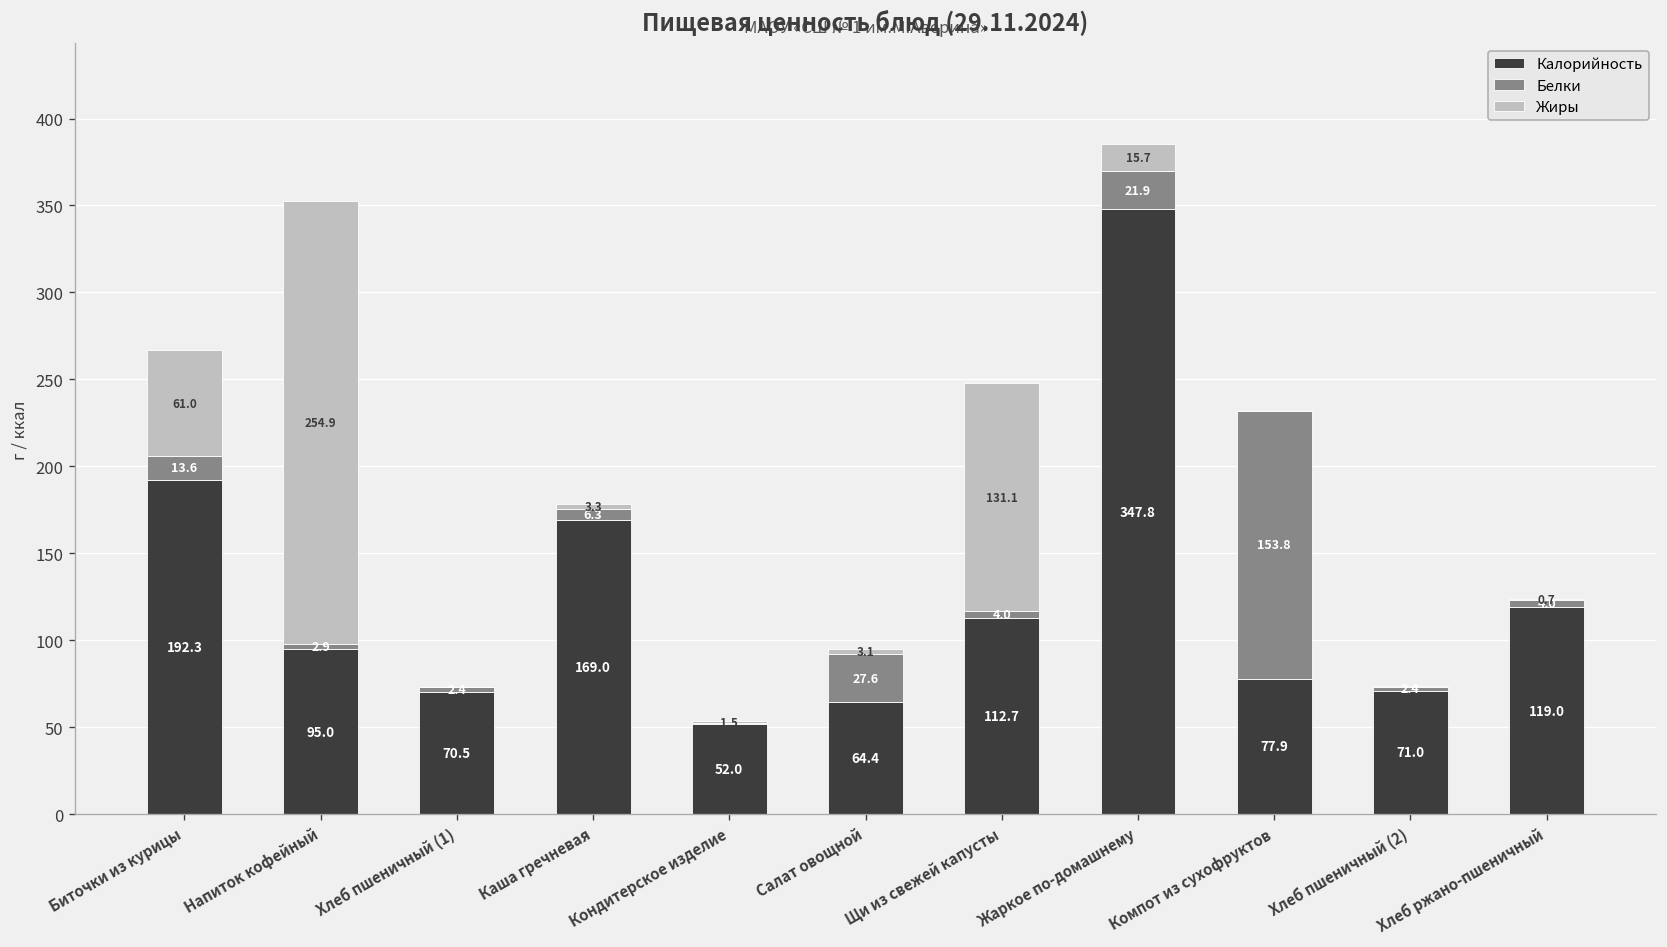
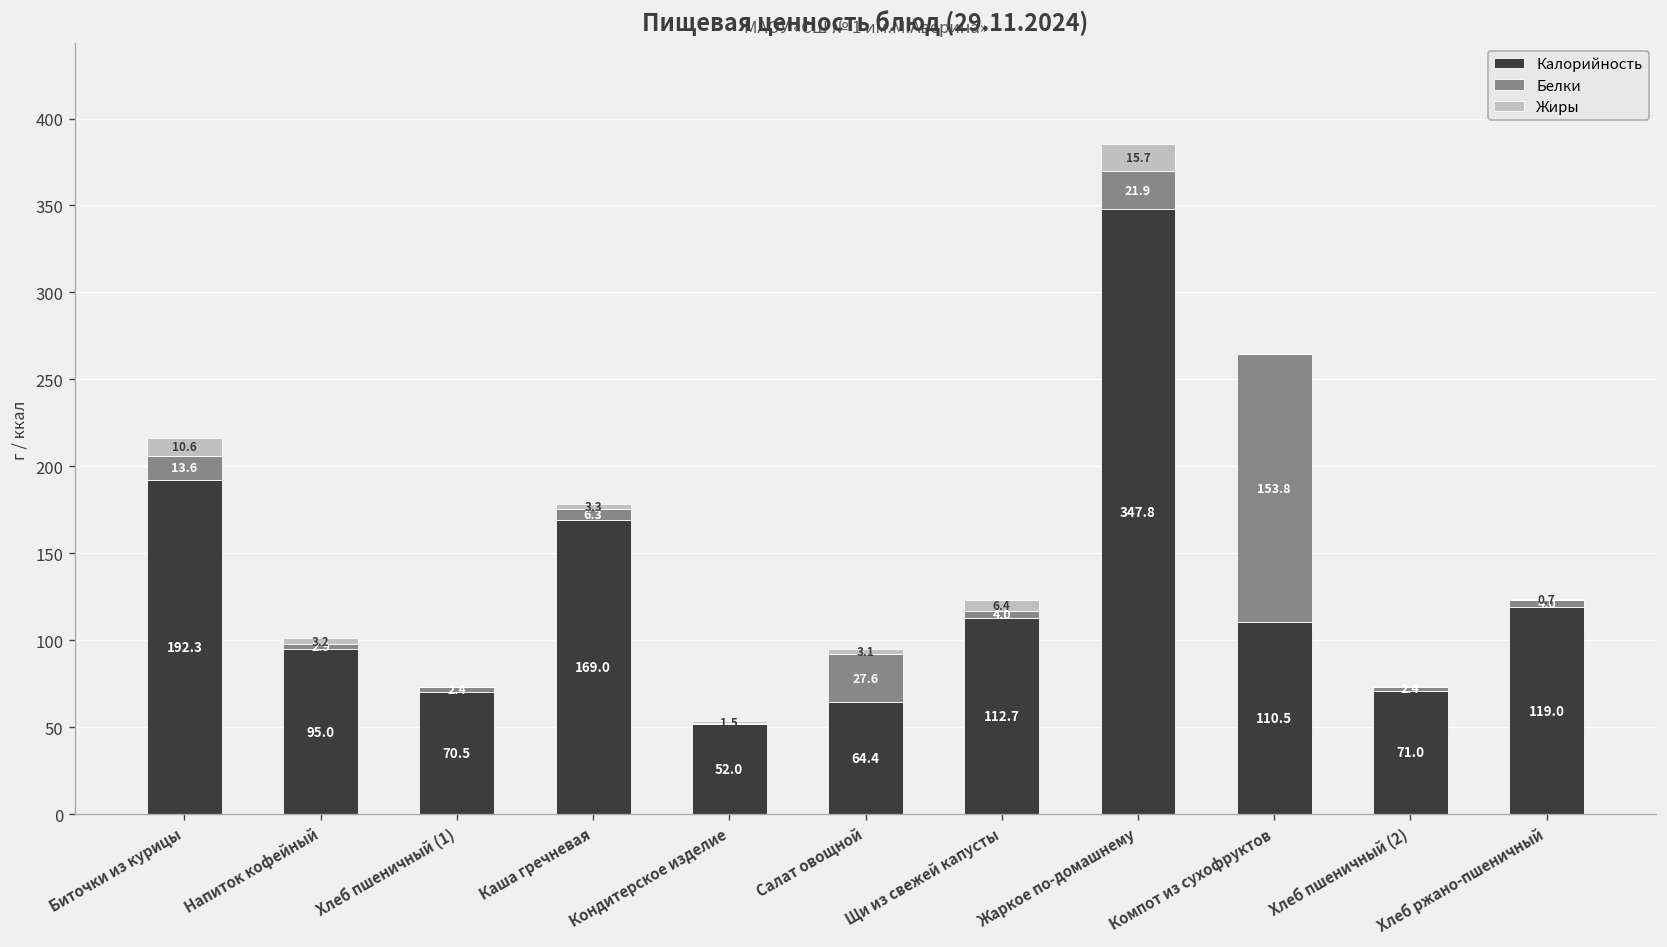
  {
    "Калорийность": {
      "Биточки из курицы": 192.3,
      "Напиток кофейный": 95.0,
      "Хлеб пшеничный (1)": 70.5,
      "Каша гречневая": 169.0,
      "Кондитерское изделие": 52.0,
      "Салат овощной": 64.4,
      "Щи из свежей капусты": 112.7,
      "Жаркое по-домашнему": 347.8,
-     "Компот из сухофруктов": 77.9,
+     "Компот из сухофруктов": 110.5,
      "Хлеб пшеничный (2)": 71.0,
      "Хлеб ржано-пшеничный": 119.0
    },
    "Белки": {
      "Биточки из курицы": 13.6,
      "Напиток кофейный": 2.9,
      "Салат овощной": 27.6,
      "Щи из свежей капусты": 4.0,
      "Жаркое по-домашнему": 21.9,
      "Компот из сухофруктов": 153.8
    },
    "Жиры": {
-     "Биточки из курицы": 61.0,
-     "Напиток кофейный": 254.9,
+     "Биточки из курицы": 10.6,
+     "Напиток кофейный": 3.2,
      "Кондитерское изделие": 1.5,
      "Салат овощной": 3.1,
-     "Щи из свежей капусты": 131.1,
+     "Щи из свежей капусты": 6.4,
      "Жаркое по-домашнему": 15.7
    }
  }
